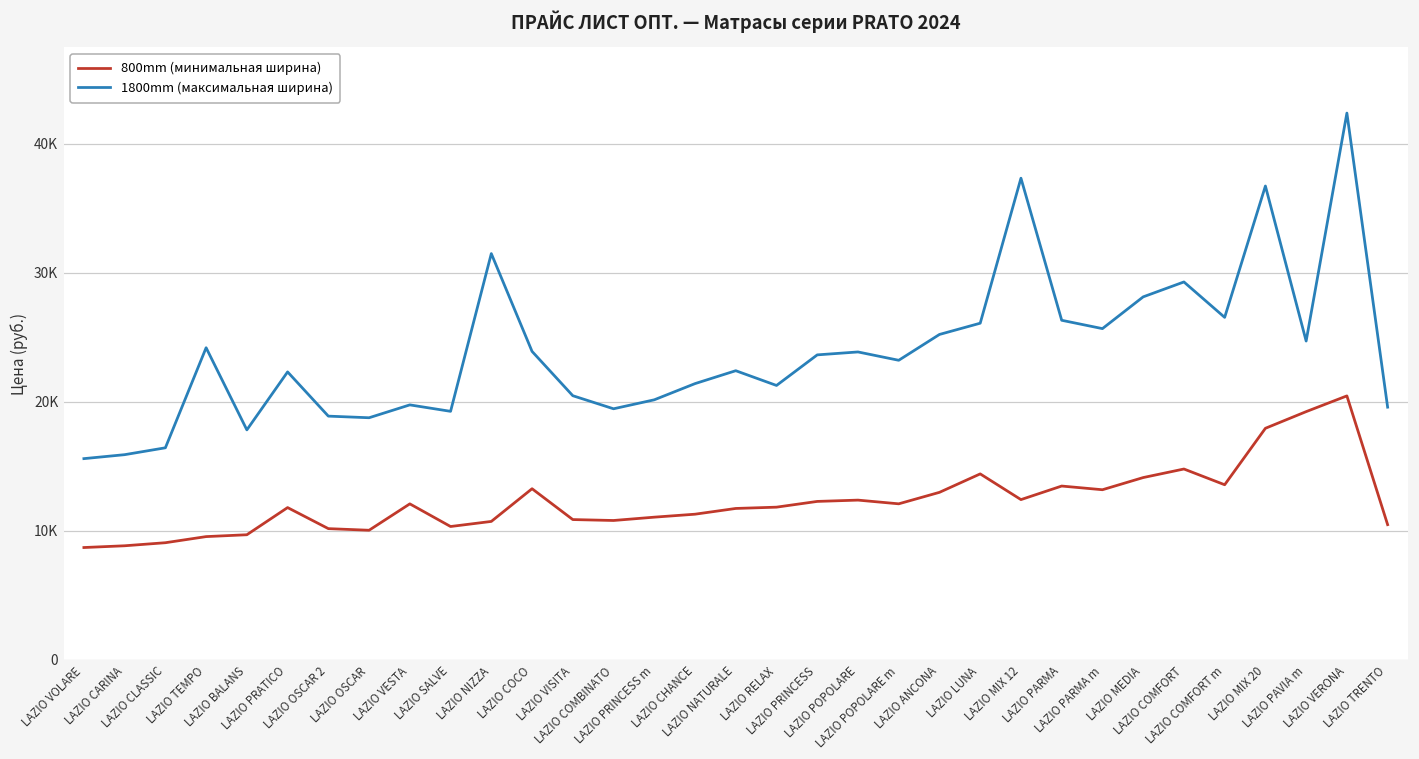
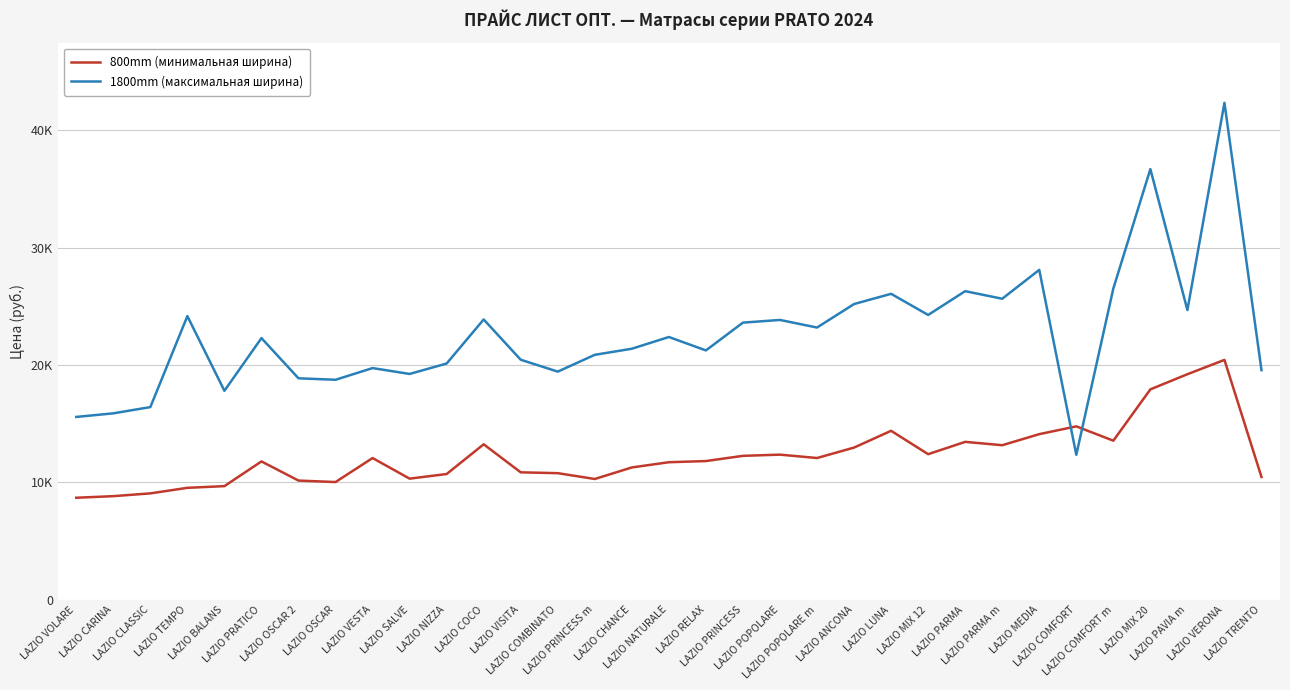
  {
    "800mm (минимальная ширина)": {
      "LAZIO VOLARE": 8700,
      "LAZIO CARINA": 8800,
      "LAZIO CLASSIC": 9100,
      "LAZIO TEMPO": 9500,
      "LAZIO BALANS": 9700,
      "LAZIO PRATICO": 11800,
      "LAZIO OSCAR 2": 10200,
      "LAZIO OSCAR": 10000,
      "LAZIO VESTA": 12100,
      "LAZIO SALVE": 10300,
      "LAZIO NIZZA": 10700,
      "LAZIO COCO": 13300,
      "LAZIO VISITA": 10900,
      "LAZIO COMBINATO": 10800,
-     "LAZIO PRINCESS m": 11000,
+     "LAZIO PRINCESS m": 10300,
      "LAZIO CHANCE": 11300,
      "LAZIO NATURALE": 11700,
      "LAZIO RELAX": 11800,
      "LAZIO PRINCESS": 12300,
      "LAZIO POPOLARE": 12400,
      "LAZIO POPOLARE m": 12100,
      "LAZIO ANCONA": 13000,
      "LAZIO LUNA": 14400,
      "LAZIO MIX 12": 12400,
      "LAZIO PARMA": 13500,
      "LAZIO PARMA m": 13200,
      "LAZIO MEDIA": 14100,
      "LAZIO COMFORT": 14800,
      "LAZIO COMFORT m": 13600,
      "LAZIO MIX 20": 17900,
      "LAZIO PAVIA m": 19200,
      "LAZIO VERONA": 20400,
      "LAZIO TRENTO": 10500
    },
    "1800mm (максимальная ширина)": {
      "LAZIO VOLARE": 15600,
      "LAZIO CARINA": 15900,
      "LAZIO CLASSIC": 16400,
      "LAZIO TEMPO": 24200,
      "LAZIO BALANS": 17800,
      "LAZIO PRATICO": 22300,
      "LAZIO OSCAR 2": 18900,
      "LAZIO OSCAR": 18800,
      "LAZIO VESTA": 19700,
      "LAZIO SALVE": 19200,
-     "LAZIO NIZZA": 31500,
+     "LAZIO NIZZA": 20100,
      "LAZIO COCO": 23900,
      "LAZIO VISITA": 20500,
      "LAZIO COMBINATO": 19400,
-     "LAZIO PRINCESS m": 20100,
+     "LAZIO PRINCESS m": 20900,
      "LAZIO CHANCE": 21400,
      "LAZIO NATURALE": 22400,
      "LAZIO RELAX": 21300,
      "LAZIO PRINCESS": 23600,
      "LAZIO POPOLARE": 23800,
      "LAZIO POPOLARE m": 23200,
      "LAZIO ANCONA": 25200,
      "LAZIO LUNA": 26100,
-     "LAZIO MIX 12": 37300,
+     "LAZIO MIX 12": 24300,
      "LAZIO PARMA": 26300,
      "LAZIO PARMA m": 25700,
      "LAZIO MEDIA": 28100,
-     "LAZIO COMFORT": 29300,
+     "LAZIO COMFORT": 12400,
      "LAZIO COMFORT m": 26500,
      "LAZIO MIX 20": 36700,
      "LAZIO PAVIA m": 24700,
      "LAZIO VERONA": 42400,
      "LAZIO TRENTO": 19600
    }
  }
